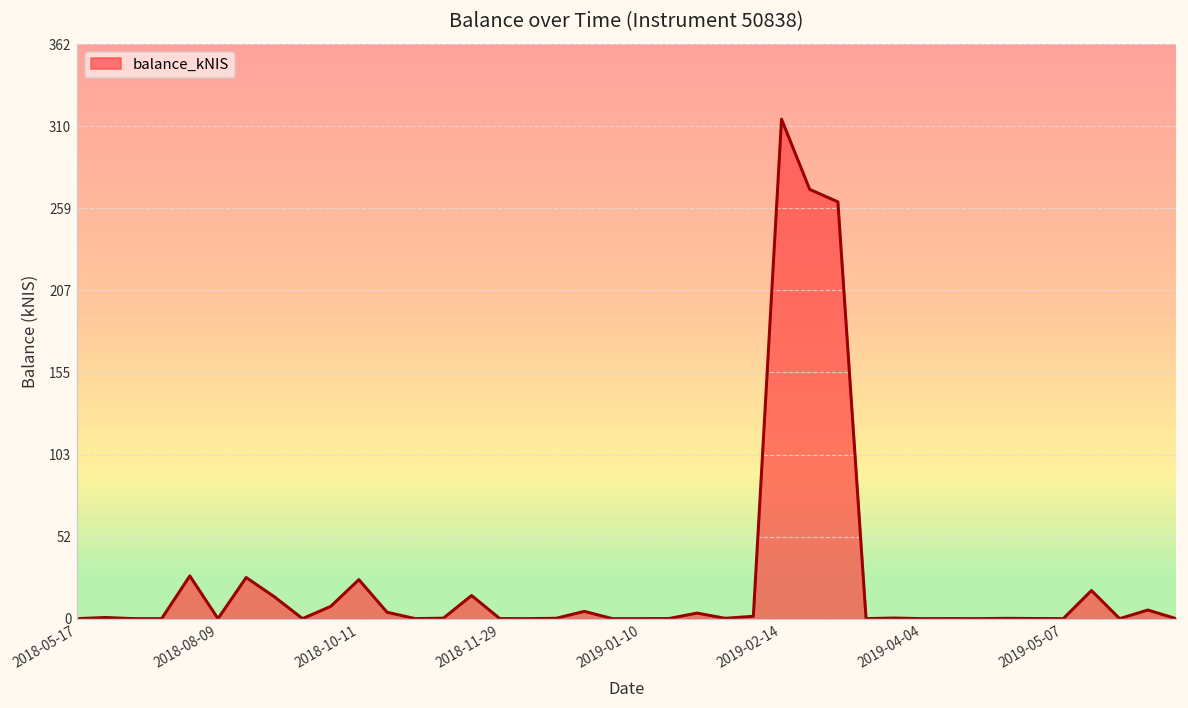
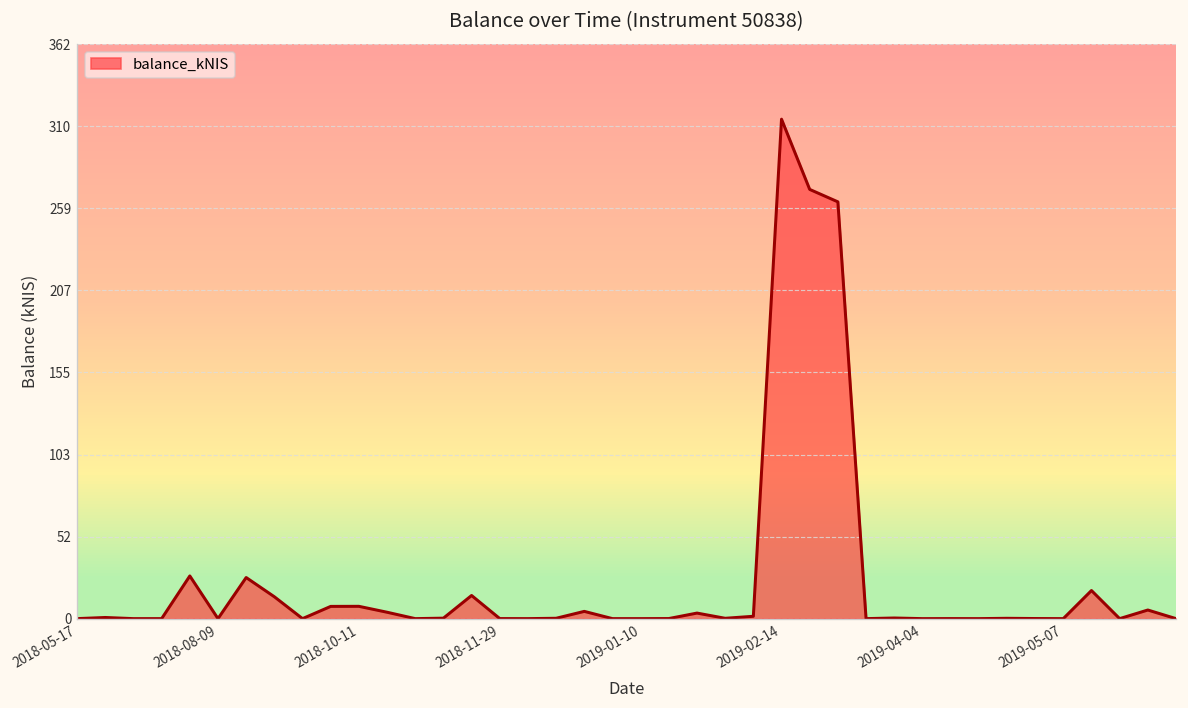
  {
    "2018-05-17": 0,
    "2018-08-09": 0,
-   "2018-10-11": 25,
+   "2018-10-11": 8,
    "2018-11-29": 0,
    "2019-01-10": 0,
    "2019-02-14": 315,
    "2019-04-04": 0,
    "2019-05-07": 0
  }
